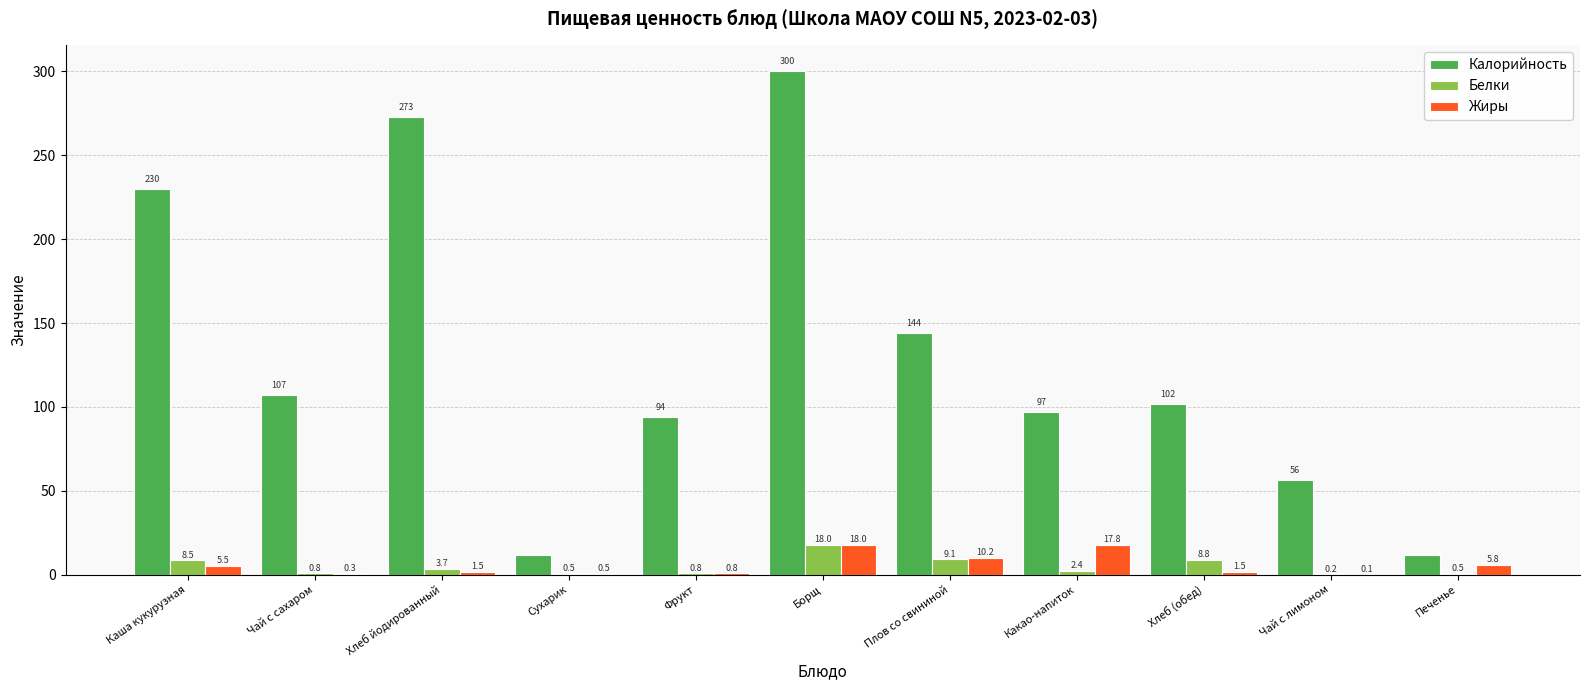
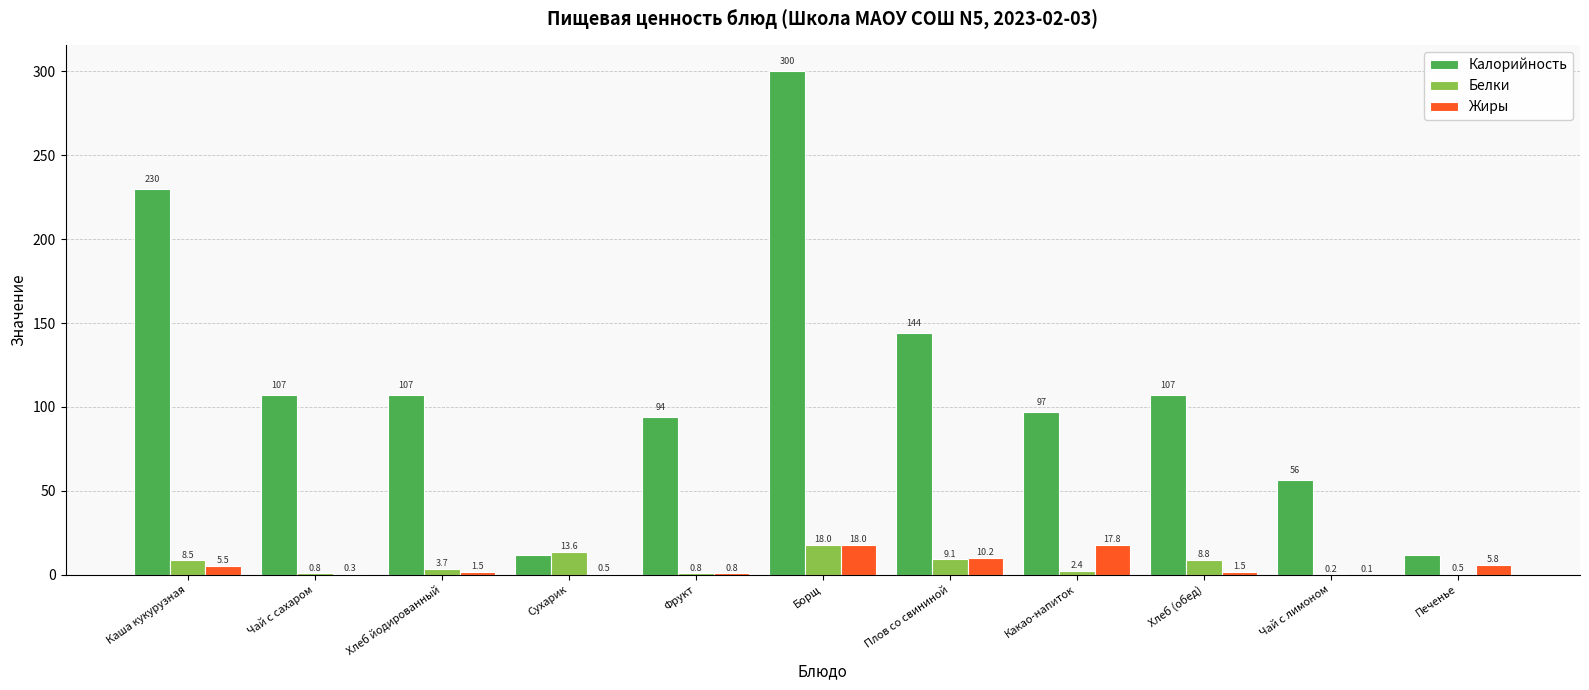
  {
    "Калорийность": {
      "Каша кукурузная": 230,
      "Чай с сахаром": 107,
-     "Хлеб йодированный": 273,
+     "Хлеб йодированный": 107,
      "Фрукт": 94,
      "Борщ": 300,
      "Плов со свининой": 144,
      "Какао-напиток": 97,
-     "Хлеб (обед)": 102,
+     "Хлеб (обед)": 107,
      "Чай с лимоном": 56
    },
    "Белки": {
      "Каша кукурузная": 8.5,
      "Чай с сахаром": 0.8,
      "Хлеб йодированный": 3.7,
-     "Сухарик": 0.5,
+     "Сухарик": 13.6,
      "Фрукт": 0.8,
      "Борщ": 18.0,
      "Плов со свининой": 9.1,
      "Какао-напиток": 2.4,
      "Хлеб (обед)": 8.8,
      "Чай с лимоном": 0.2,
      "Печенье": 0.5
    },
    "Жиры": {
      "Каша кукурузная": 5.5,
      "Чай с сахаром": 0.3,
      "Хлеб йодированный": 1.5,
      "Сухарик": 0.5,
      "Фрукт": 0.8,
      "Борщ": 18.0,
      "Плов со свининой": 10.2,
      "Какао-напиток": 17.8,
      "Хлеб (обед)": 1.5,
      "Чай с лимоном": 0.1,
      "Печенье": 5.8
    }
  }
